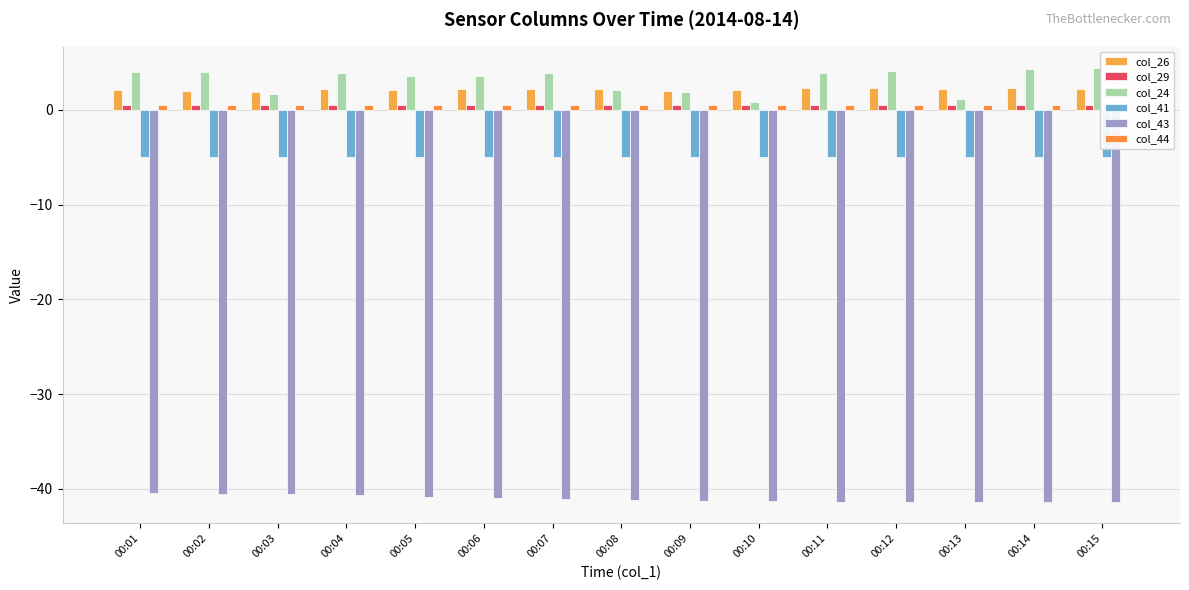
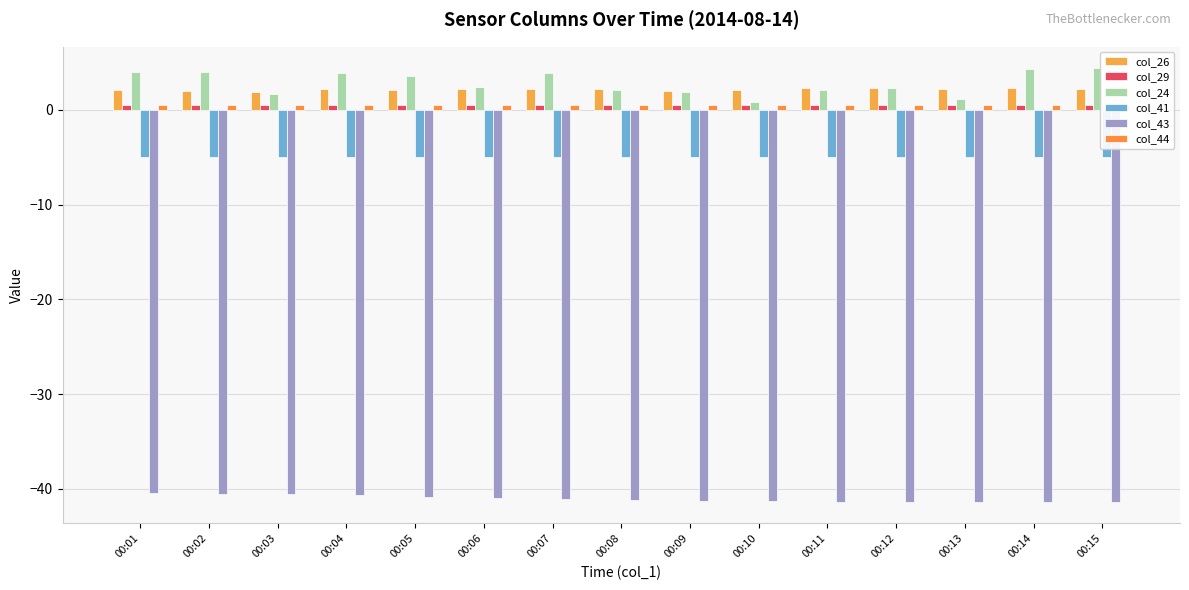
  {
    "col_29": {
      "00:01": 1,
      "00:02": 1,
      "00:03": 1,
      "00:04": 1,
      "00:05": 1,
      "00:06": 1,
      "00:07": 1,
      "00:08": 1,
      "00:09": 1,
      "00:10": 1,
      "00:11": 1,
      "00:12": 1,
      "00:13": 1,
      "00:14": 1,
      "00:15": 1
    },
    "col_24": {
      "00:01": 4,
      "00:02": 4,
      "00:03": 2,
      "00:04": 4,
      "00:05": 4,
-     "00:06": 4,
+     "00:06": 2,
      "00:07": 4,
      "00:08": 2,
      "00:09": 2,
      "00:10": 1,
-     "00:11": 4,
-     "00:12": 4,
+     "00:11": 2,
+     "00:12": 2,
      "00:13": 1,
      "00:14": 4,
      "00:15": 4
    }
  }
